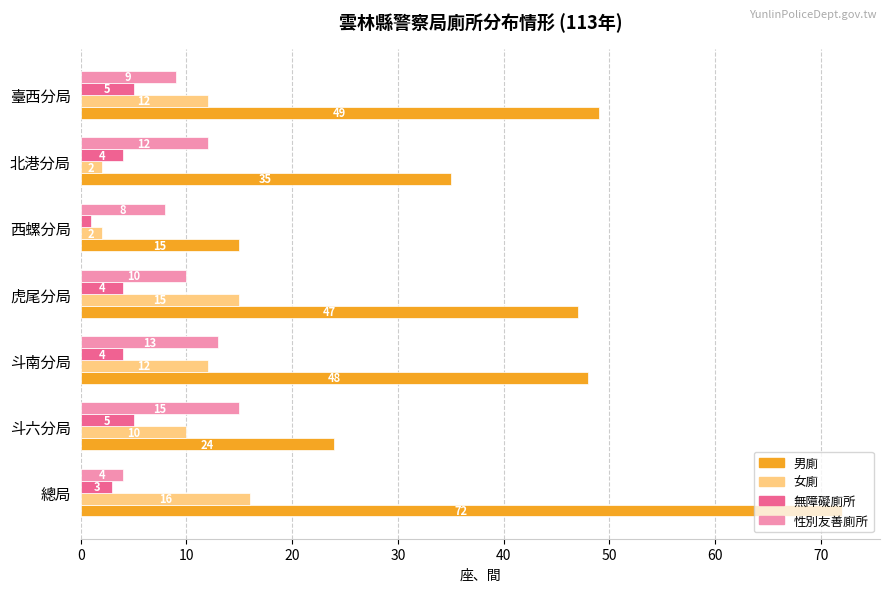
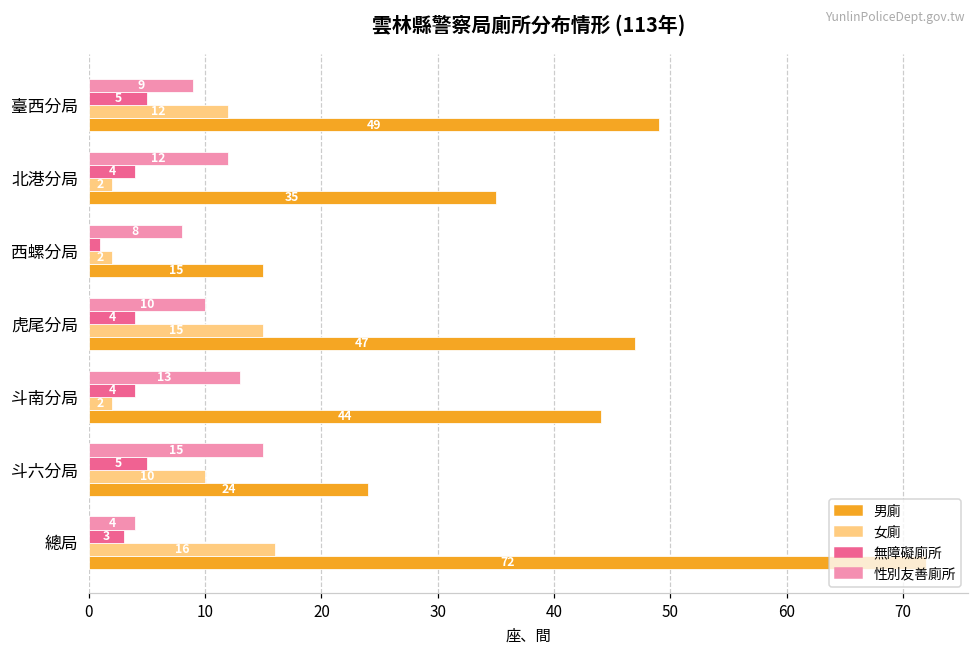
  {
    "男廁": {
      "臺西分局": 49,
      "北港分局": 35,
      "西螺分局": 15,
      "虎尾分局": 47,
-     "斗南分局": 48,
+     "斗南分局": 44,
      "斗六分局": 24
    },
    "女廁": {
      "臺西分局": 12,
      "北港分局": 2,
      "西螺分局": 2,
      "虎尾分局": 15,
-     "斗南分局": 12,
+     "斗南分局": 2,
      "斗六分局": 10,
      "總局": 16
    }
  }
